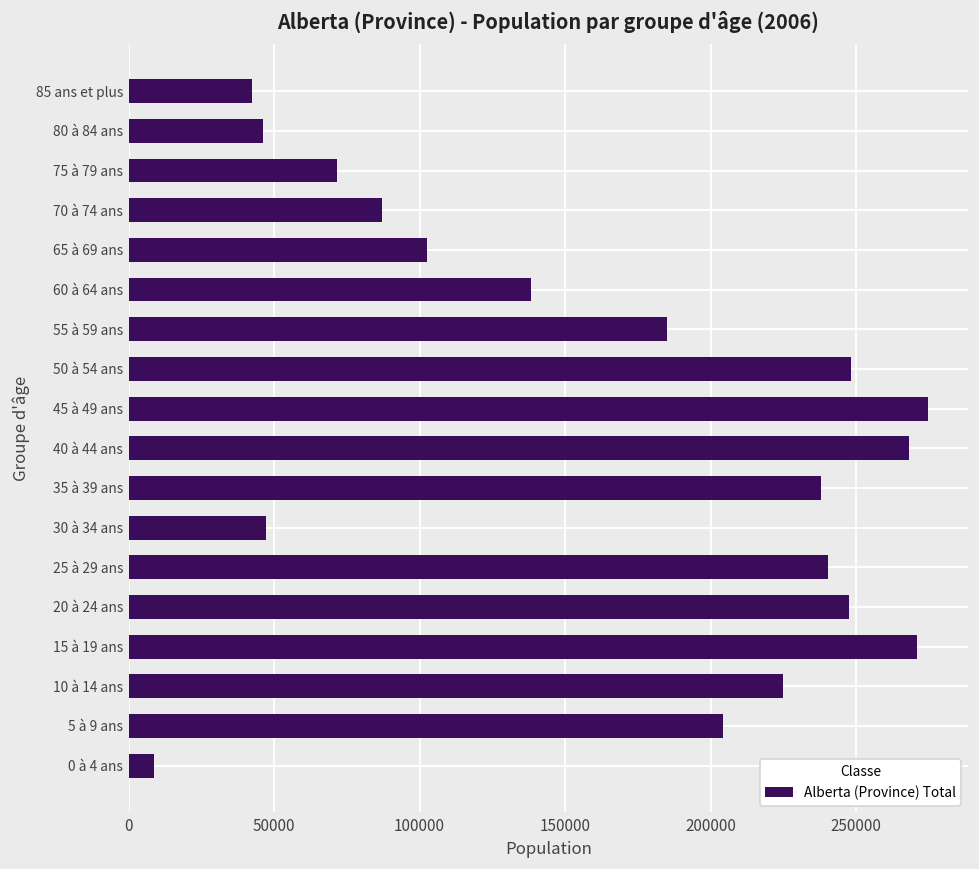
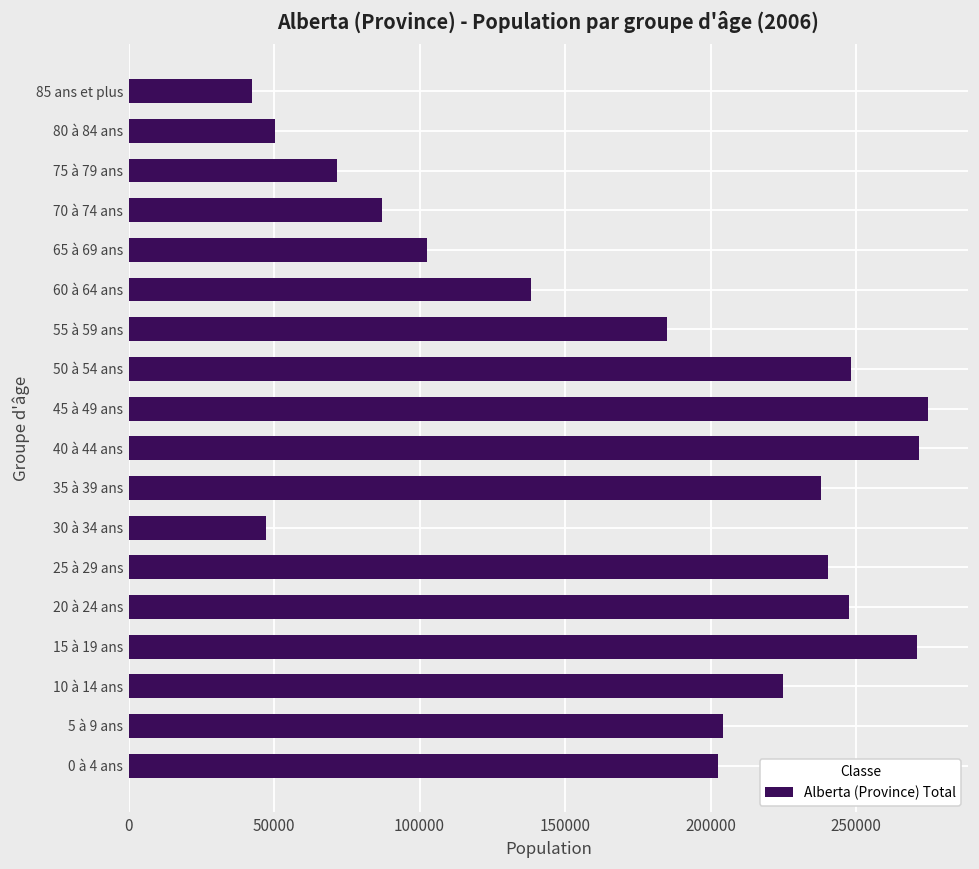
  {
    "85 ans et plus": 42000,
-   "80 à 84 ans": 46000,
+   "80 à 84 ans": 50000,
    "75 à 79 ans": 71000,
    "70 à 74 ans": 87000,
    "65 à 69 ans": 102000,
    "60 à 64 ans": 138000,
    "55 à 59 ans": 185000,
    "50 à 54 ans": 248000,
    "45 à 49 ans": 275000,
-   "40 à 44 ans": 268000,
+   "40 à 44 ans": 272000,
    "35 à 39 ans": 238000,
    "30 à 34 ans": 47000,
    "25 à 29 ans": 241000,
    "20 à 24 ans": 248000,
    "15 à 19 ans": 271000,
    "10 à 14 ans": 225000,
    "5 à 9 ans": 204000,
-   "0 à 4 ans": 9000
+   "0 à 4 ans": 203000
  }
